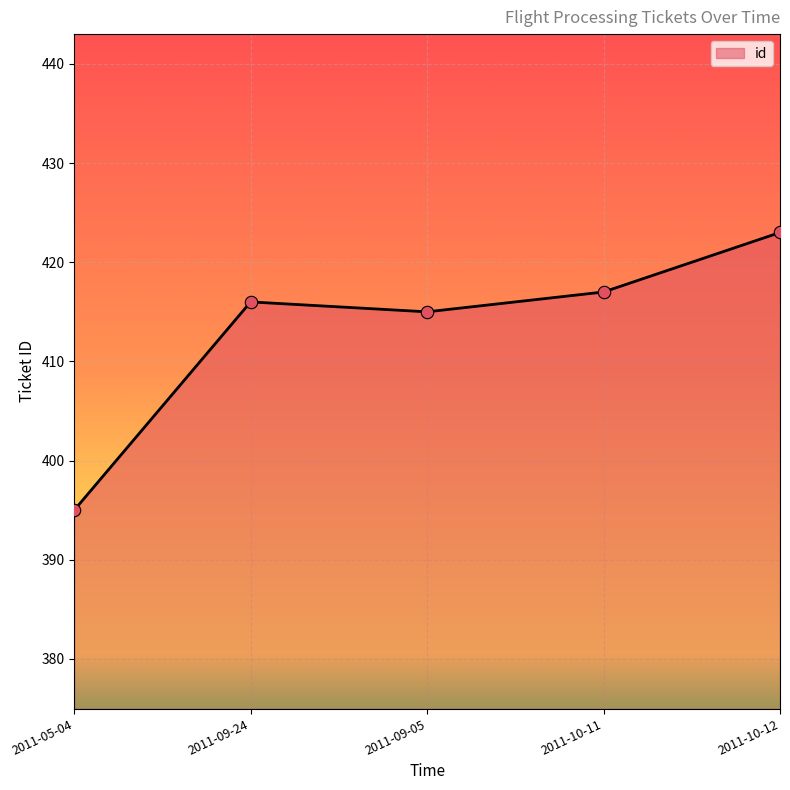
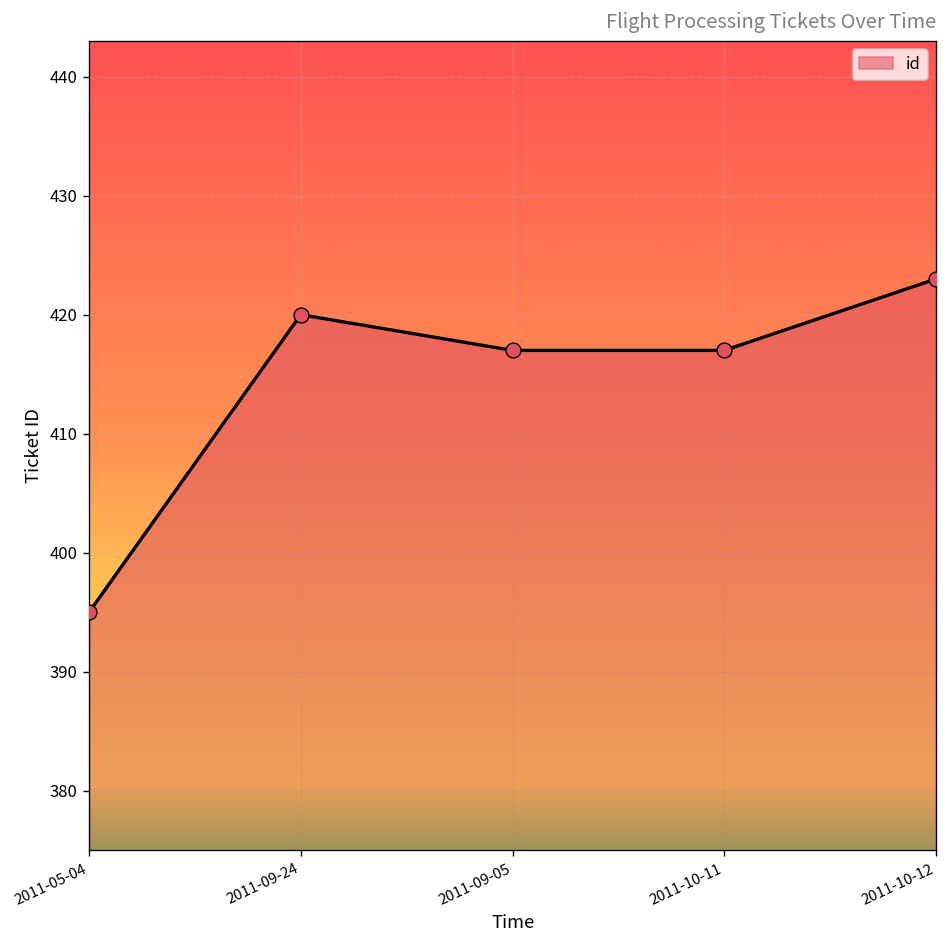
  {
    "2011-05-04": 395,
-   "2011-09-24": 416,
-   "2011-09-05": 415,
+   "2011-09-24": 420,
+   "2011-09-05": 417,
    "2011-10-11": 417,
    "2011-10-12": 423
  }
